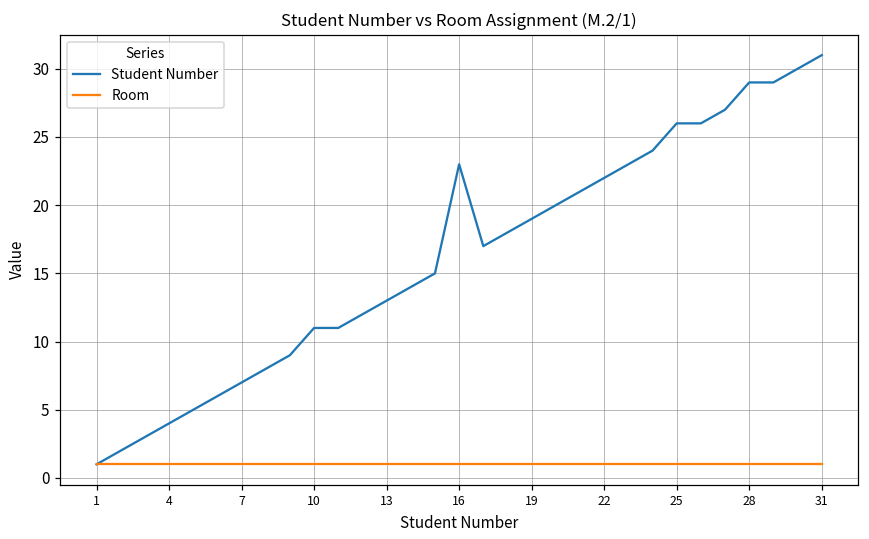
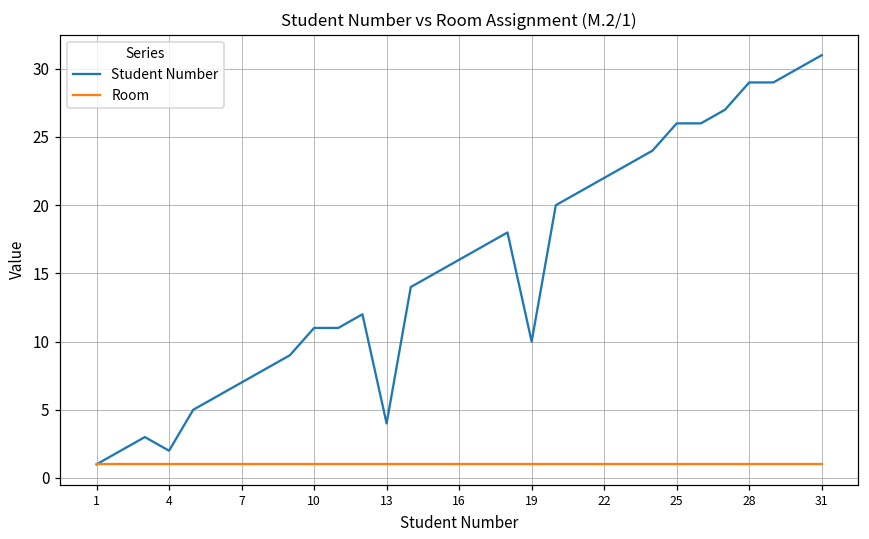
  {
    "Student Number": {
-     "4": 4,
+     "4": 2,
      "7": 7,
      "10": 11,
-     "13": 13,
-     "16": 23,
-     "19": 19,
+     "13": 4,
+     "16": 16,
+     "19": 10,
      "22": 22,
      "25": 26,
      "28": 29,
      "31": 31
    },
    "Room": {
      "4": 1,
      "7": 1,
      "10": 1,
      "13": 1,
      "16": 1,
      "19": 1,
      "22": 1,
      "25": 1,
      "28": 1,
      "31": 1
    }
  }
